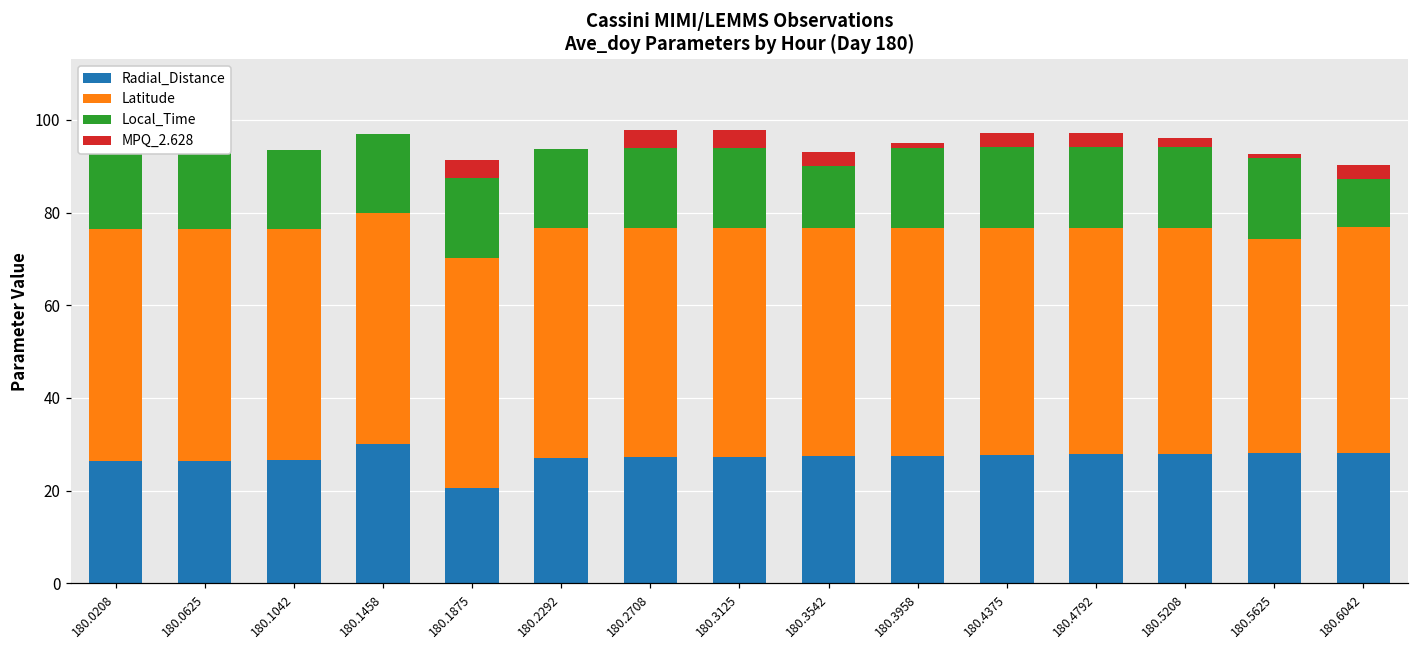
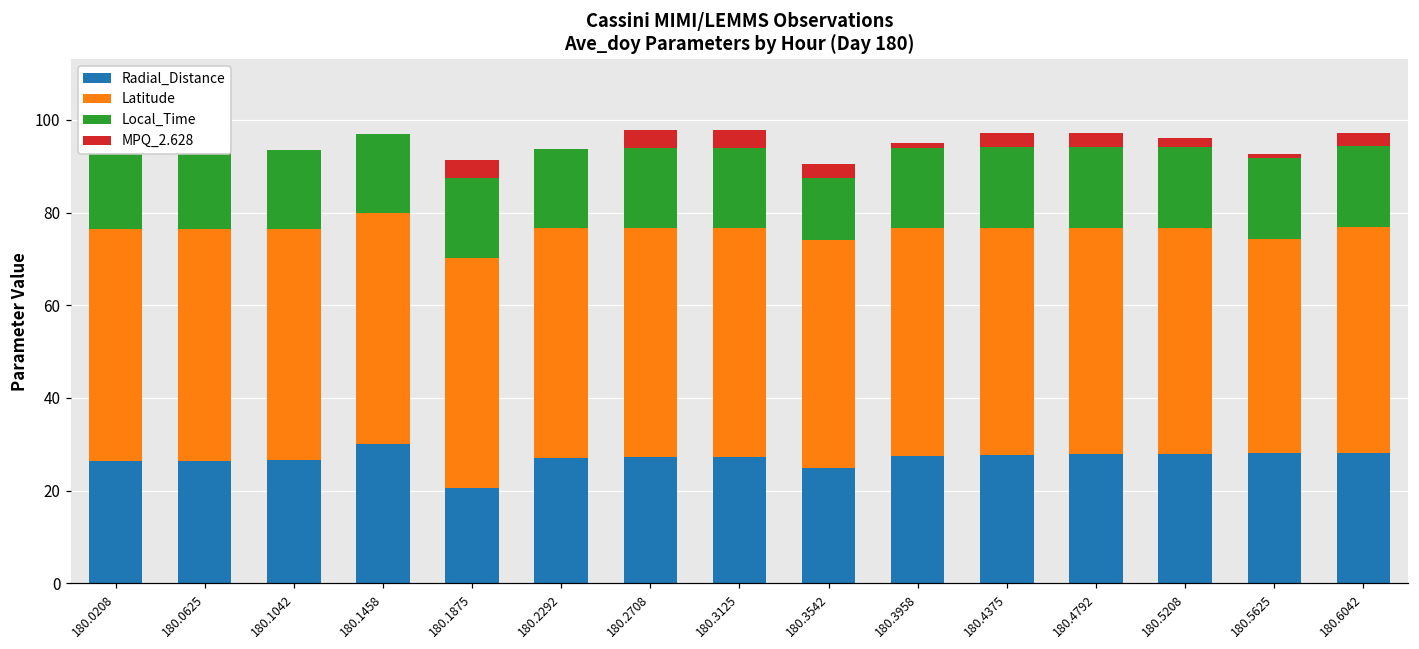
  {
    "Radial_Distance": {
      "180.0208": 26,
      "180.0625": 26,
      "180.1042": 27,
      "180.1458": 30,
      "180.1875": 21,
      "180.2292": 27,
      "180.2708": 27,
      "180.3125": 27,
-     "180.3542": 27,
+     "180.3542": 25,
      "180.3958": 28,
      "180.4375": 28,
      "180.4792": 28,
      "180.5208": 28,
      "180.5625": 28,
      "180.6042": 28
    },
    "Latitude": {
      "180.0208": 50,
      "180.0625": 50,
      "180.1042": 50,
      "180.1458": 50,
      "180.1875": 50,
      "180.2292": 50,
      "180.2708": 49,
      "180.3125": 49,
      "180.3542": 49,
      "180.3958": 49,
      "180.4375": 49,
      "180.4792": 49,
      "180.5208": 49,
      "180.5625": 46,
      "180.6042": 49
    },
    "Local_Time": {
      "180.1042": 17,
      "180.1458": 17,
      "180.1875": 17,
      "180.2292": 17,
      "180.2708": 17,
      "180.3125": 17,
      "180.3542": 13,
      "180.3958": 17,
      "180.4375": 17,
      "180.4792": 17,
      "180.5208": 17,
      "180.5625": 17,
-     "180.6042": 10
+     "180.6042": 17
    },
    "MPQ_2.628": {
      "180.1042": 0,
      "180.1458": 0,
      "180.1875": 4,
      "180.2292": 0,
      "180.2708": 4,
      "180.3125": 4,
      "180.3542": 3,
      "180.3958": 1,
      "180.4375": 3,
      "180.4792": 3,
      "180.5208": 2,
      "180.5625": 1,
      "180.6042": 3
    }
  }
